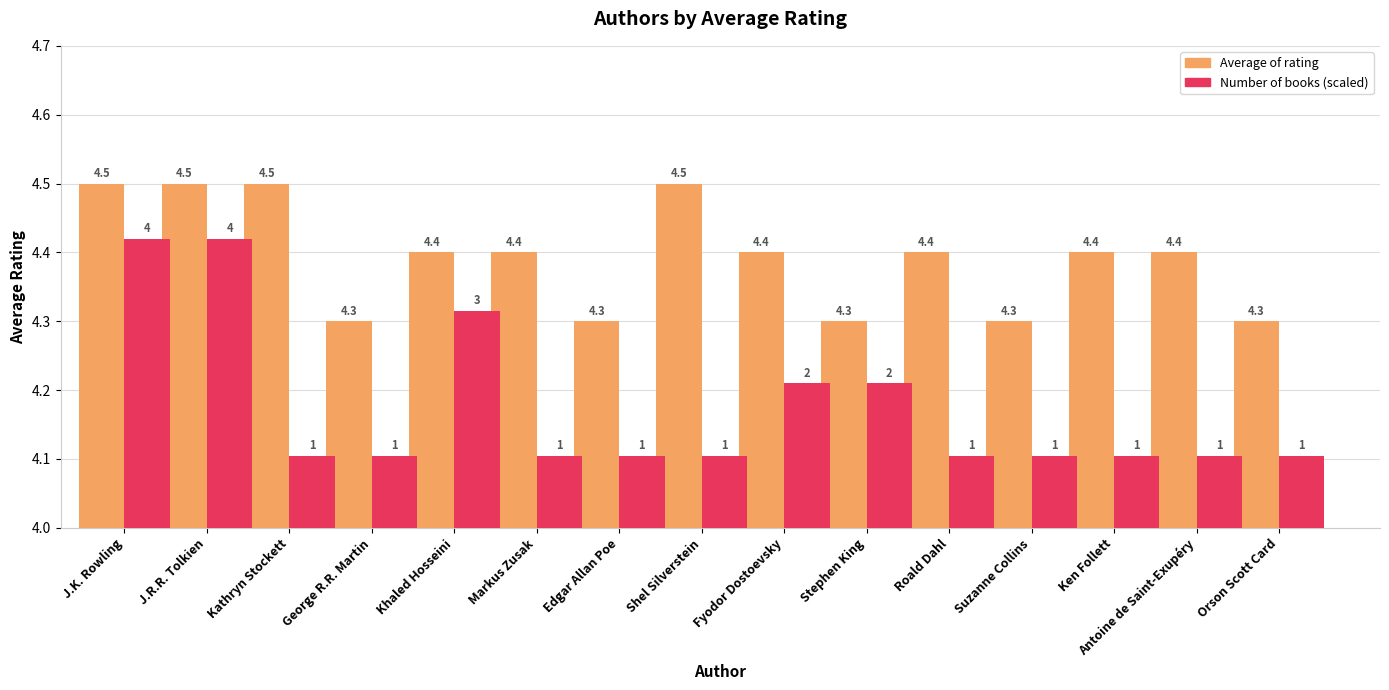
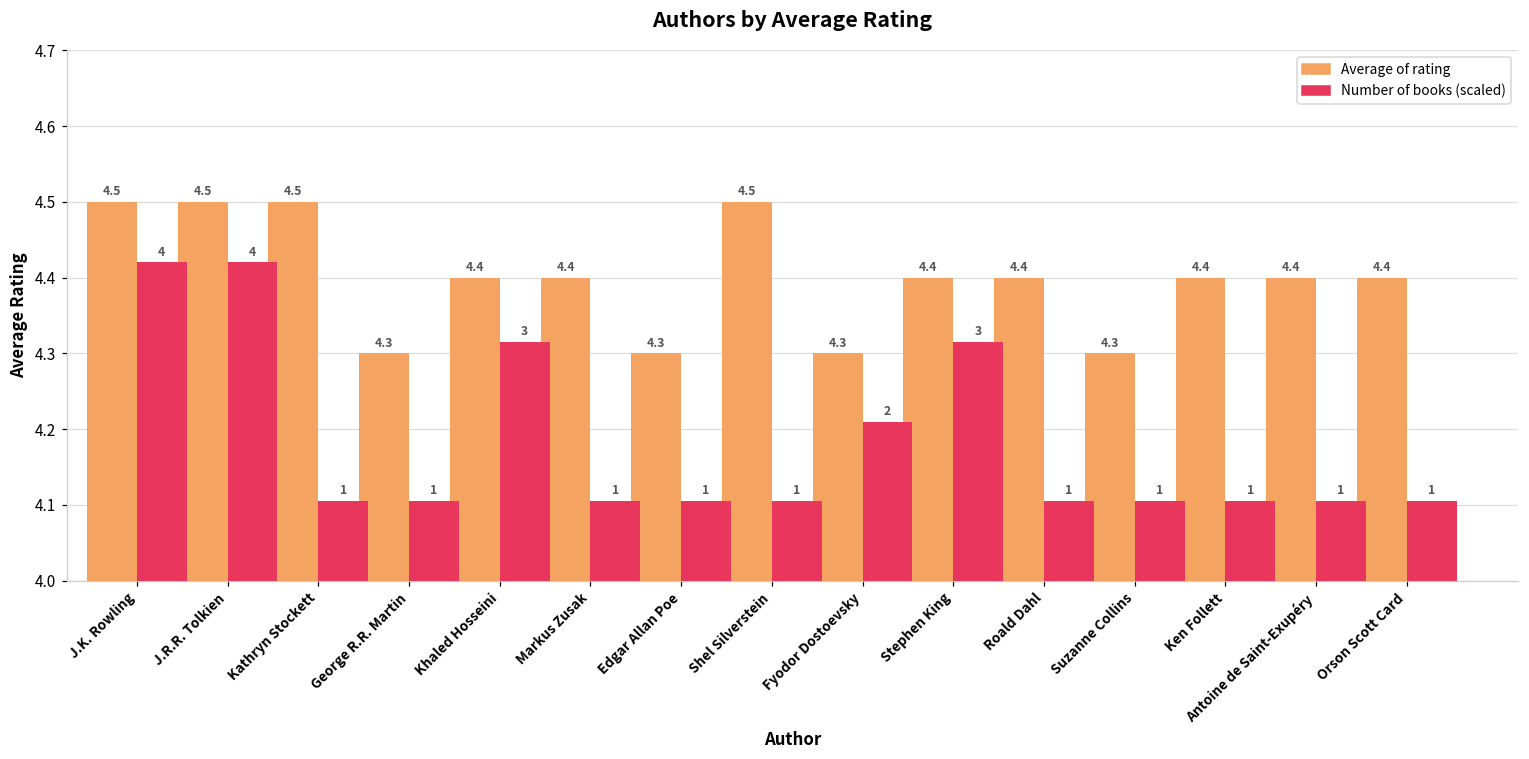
  {
    "Average of rating": {
      "J.K. Rowling": 4.5,
      "J.R.R. Tolkien": 4.5,
      "Kathryn Stockett": 4.5,
      "George R.R. Martin": 4.3,
      "Khaled Hosseini": 4.4,
      "Markus Zusak": 4.4,
      "Edgar Allan Poe": 4.3,
      "Shel Silverstein": 4.5,
-     "Fyodor Dostoevsky": 4.4,
-     "Stephen King": 4.3,
+     "Fyodor Dostoevsky": 4.3,
+     "Stephen King": 4.4,
      "Roald Dahl": 4.4,
      "Suzanne Collins": 4.3,
      "Ken Follett": 4.4,
      "Antoine de Saint-Exupéry": 4.4,
-     "Orson Scott Card": 4.3
+     "Orson Scott Card": 4.4
    },
    "Number of books (scaled)": {
      "J.K. Rowling": 4,
      "J.R.R. Tolkien": 4,
-     "Stephen King": 2
+     "Stephen King": 3
    }
  }
